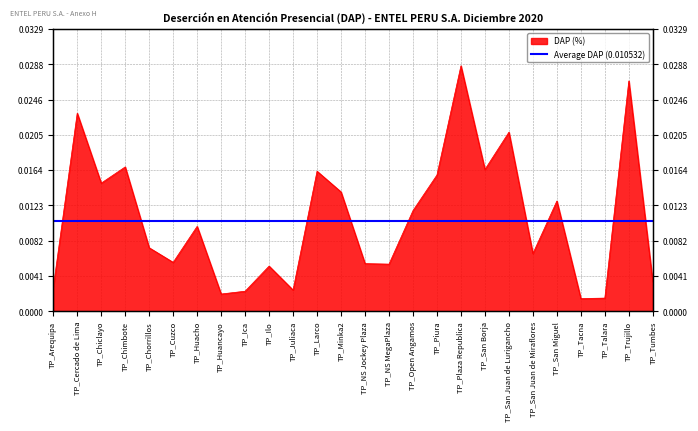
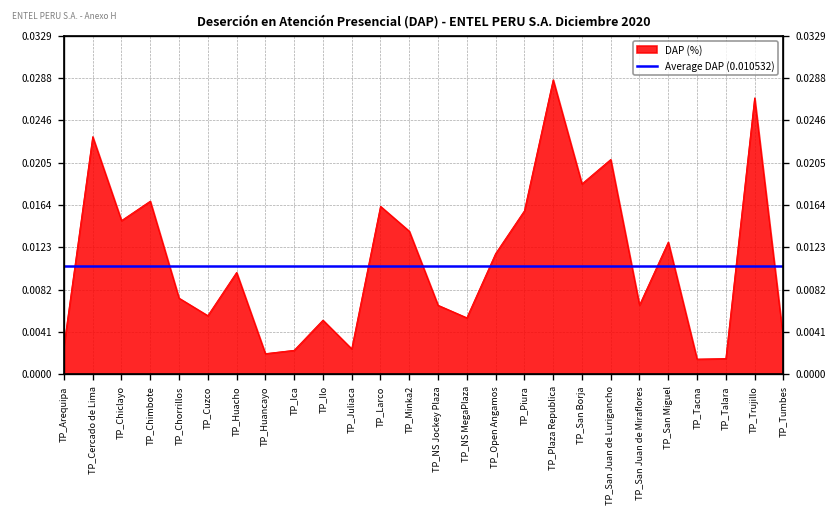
  {
    "DAP (%)": {
      "TP_Arequipa": 0.003,
      "TP_Cercado de Lima": 0.023,
      "TP_Chiclayo": 0.015,
      "TP_Chimbote": 0.017,
      "TP_Chorrillos": 0.007,
      "TP_Cuzco": 0.006,
      "TP_Huacho": 0.010,
      "TP_Huancayo": 0.002,
      "TP_Ica": 0.002,
      "TP_Ilo": 0.005,
      "TP_Juliaca": 0.002,
      "TP_Larco": 0.016,
      "TP_Minka2": 0.014,
-     "TP_NS Jockey Plaza": 0.006,
+     "TP_NS Jockey Plaza": 0.007,
      "TP_NS MegaPlaza": 0.005,
      "TP_Open Angamos": 0.012,
      "TP_Piura": 0.016,
      "TP_Plaza Republica": 0.029,
-     "TP_San Borja": 0.017,
+     "TP_San Borja": 0.018,
      "TP_San Juan de Lurigancho": 0.021,
      "TP_San Juan de Miraflores": 0.007,
      "TP_San Miguel": 0.013,
      "TP_Tacna": 0.001,
      "TP_Talara": 0.002,
      "TP_Trujillo": 0.027,
      "TP_Tumbes": 0.003
    },
    "Average DAP (0.010532)": {
      "TP_Arequipa": 0.011,
      "TP_Cercado de Lima": 0.011,
      "TP_Chiclayo": 0.011,
      "TP_Chimbote": 0.011,
      "TP_Chorrillos": 0.011,
      "TP_Cuzco": 0.011,
      "TP_Huacho": 0.011,
      "TP_Huancayo": 0.011,
      "TP_Ica": 0.011,
      "TP_Ilo": 0.011,
      "TP_Juliaca": 0.011,
      "TP_Larco": 0.011,
      "TP_Minka2": 0.011,
      "TP_NS Jockey Plaza": 0.011,
      "TP_NS MegaPlaza": 0.011,
      "TP_Open Angamos": 0.011,
      "TP_Piura": 0.011,
      "TP_Plaza Republica": 0.011,
      "TP_San Borja": 0.011,
      "TP_San Juan de Lurigancho": 0.011,
      "TP_San Juan de Miraflores": 0.011,
      "TP_San Miguel": 0.011,
      "TP_Tacna": 0.011,
      "TP_Talara": 0.011,
      "TP_Trujillo": 0.011,
      "TP_Tumbes": 0.011
    }
  }
